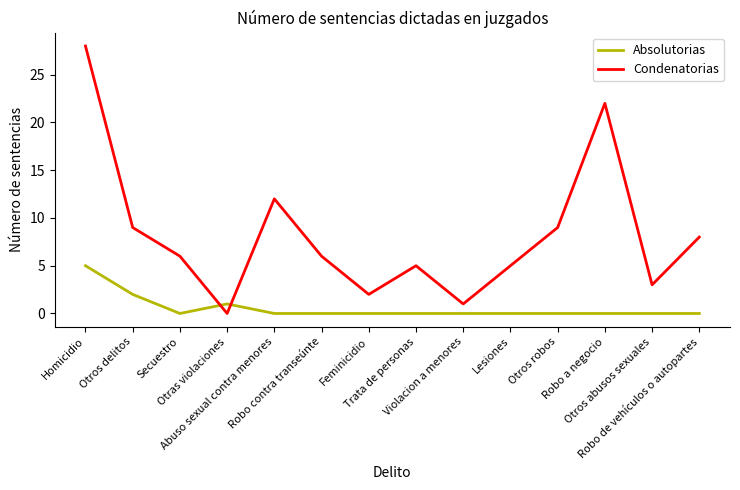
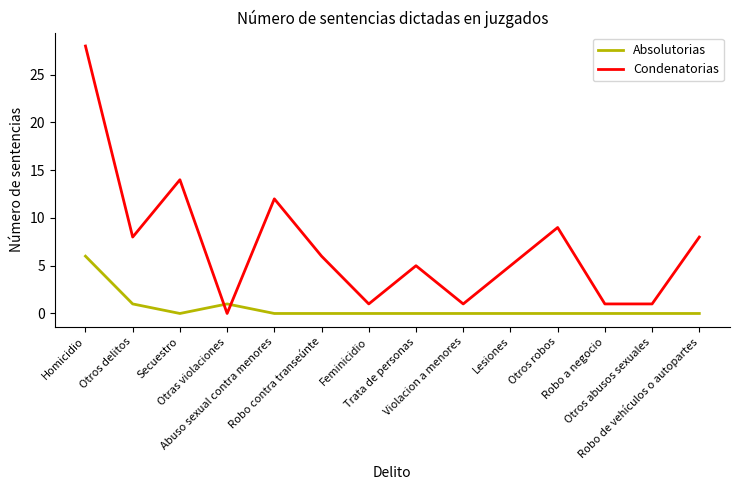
  {
    "Absolutorias": {
-     "Homicidio": 5,
-     "Otros delitos": 2,
+     "Homicidio": 6,
+     "Otros delitos": 1,
      "Secuestro": 0,
      "Otras violaciones": 1,
      "Abuso sexual contra menores": 0,
      "Robo contra transeúnte": 0,
      "Feminicidio": 0,
      "Trata de personas": 0,
      "Violacion a menores": 0,
      "Lesiones": 0,
      "Otros robos": 0,
      "Robo a negocio": 0,
      "Otros abusos sexuales": 0,
      "Robo de vehículos o autopartes": 0
    },
    "Condenatorias": {
      "Homicidio": 28,
-     "Otros delitos": 9,
-     "Secuestro": 6,
+     "Otros delitos": 8,
+     "Secuestro": 14,
      "Otras violaciones": 0,
      "Abuso sexual contra menores": 12,
      "Robo contra transeúnte": 6,
-     "Feminicidio": 2,
+     "Feminicidio": 1,
      "Trata de personas": 5,
      "Violacion a menores": 1,
      "Lesiones": 5,
      "Otros robos": 9,
-     "Robo a negocio": 22,
-     "Otros abusos sexuales": 3,
+     "Robo a negocio": 1,
+     "Otros abusos sexuales": 1,
      "Robo de vehículos o autopartes": 8
    }
  }
